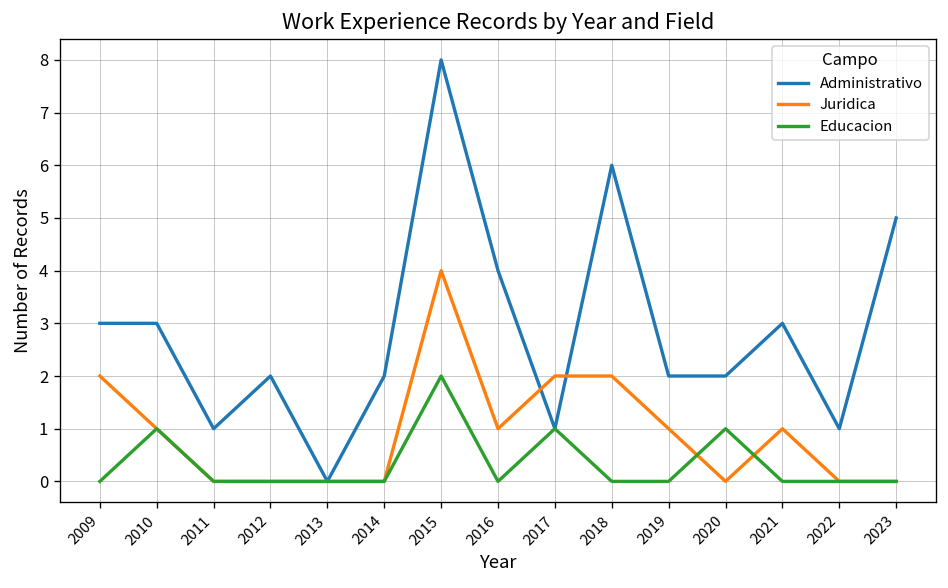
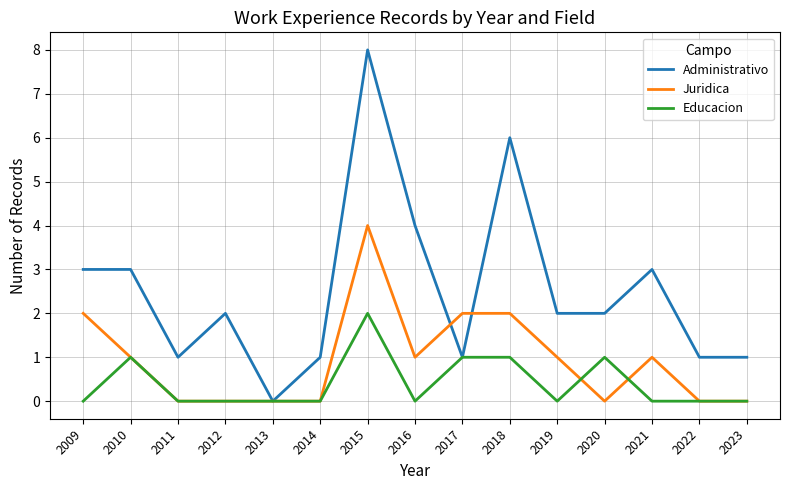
  {
    "Administrativo": {
      "2009": 3,
      "2010": 3,
      "2011": 1,
      "2012": 2,
-     "2014": 2,
+     "2014": 1,
      "2015": 8,
      "2016": 4,
      "2018": 6,
      "2019": 2,
      "2020": 2,
      "2021": 3,
      "2022": 1,
-     "2023": 5
+     "2023": 1
    },
    "Juridica": {
      "2009": 2,
      "2015": 4,
      "2016": 1,
      "2017": 2,
      "2018": 2,
      "2019": 1,
      "2020": 0,
      "2021": 1
    },
    "Educacion": {
      "2009": 0,
      "2015": 2,
      "2016": 0,
-     "2018": 0,
+     "2018": 1,
      "2019": 0,
      "2020": 1,
      "2021": 0
    }
  }
